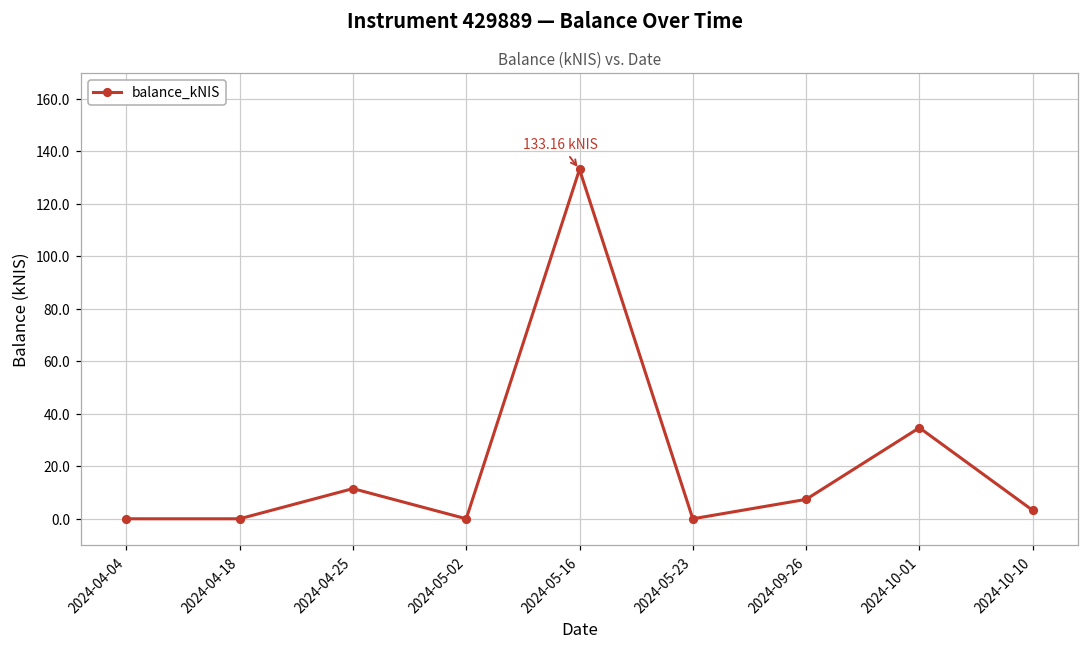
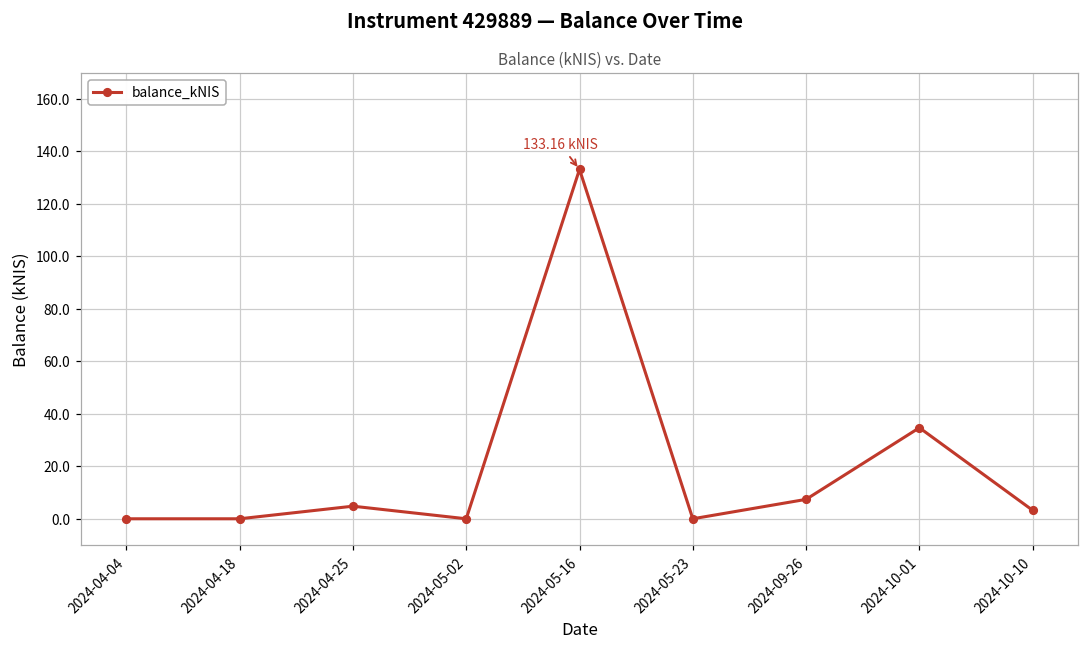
  {
    "2024-04-04": 0,
    "2024-04-18": 0,
-   "2024-04-25": 12,
+   "2024-04-25": 5,
    "2024-05-02": 0,
    "2024-05-23": 0,
    "2024-09-26": 7,
    "2024-10-01": 35,
    "2024-10-10": 3
  }
